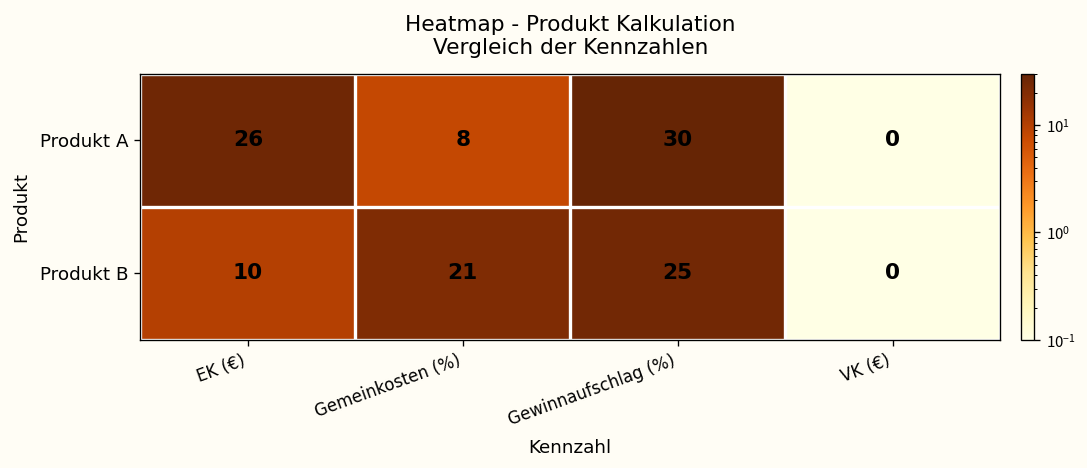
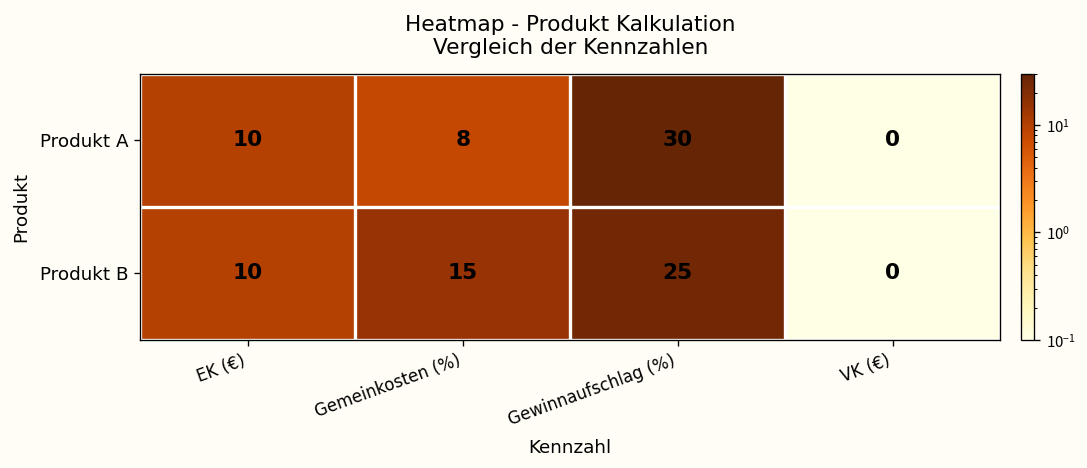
  {
    "Produkt A": {
-     "EK (€)": 26,
+     "EK (€)": 10,
      "Gemeinkosten (%)": 8,
      "Gewinnaufschlag (%)": 30,
      "VK (€)": 0
    },
    "Produkt B": {
      "EK (€)": 10,
-     "Gemeinkosten (%)": 21,
+     "Gemeinkosten (%)": 15,
      "Gewinnaufschlag (%)": 25,
      "VK (€)": 0
    }
  }
